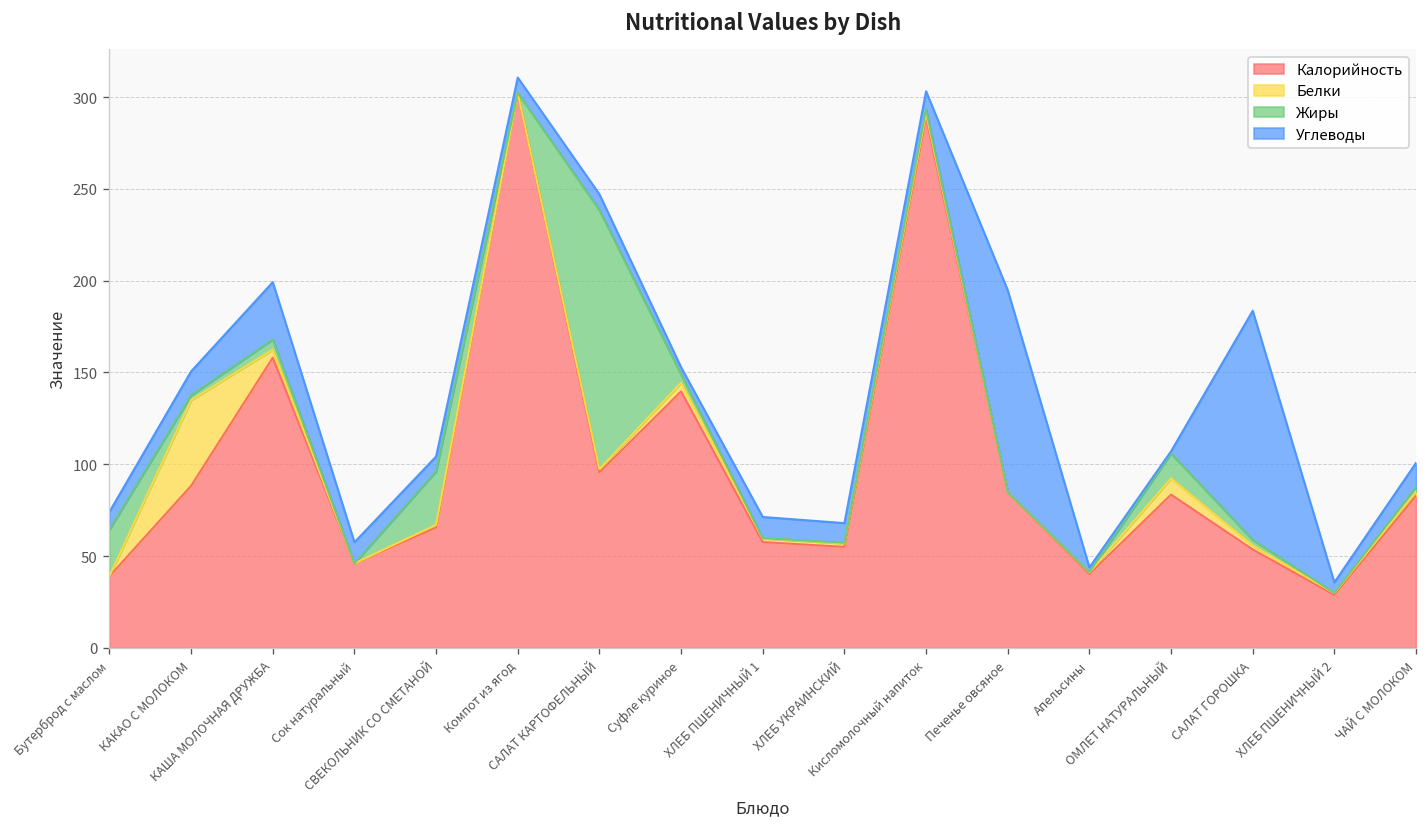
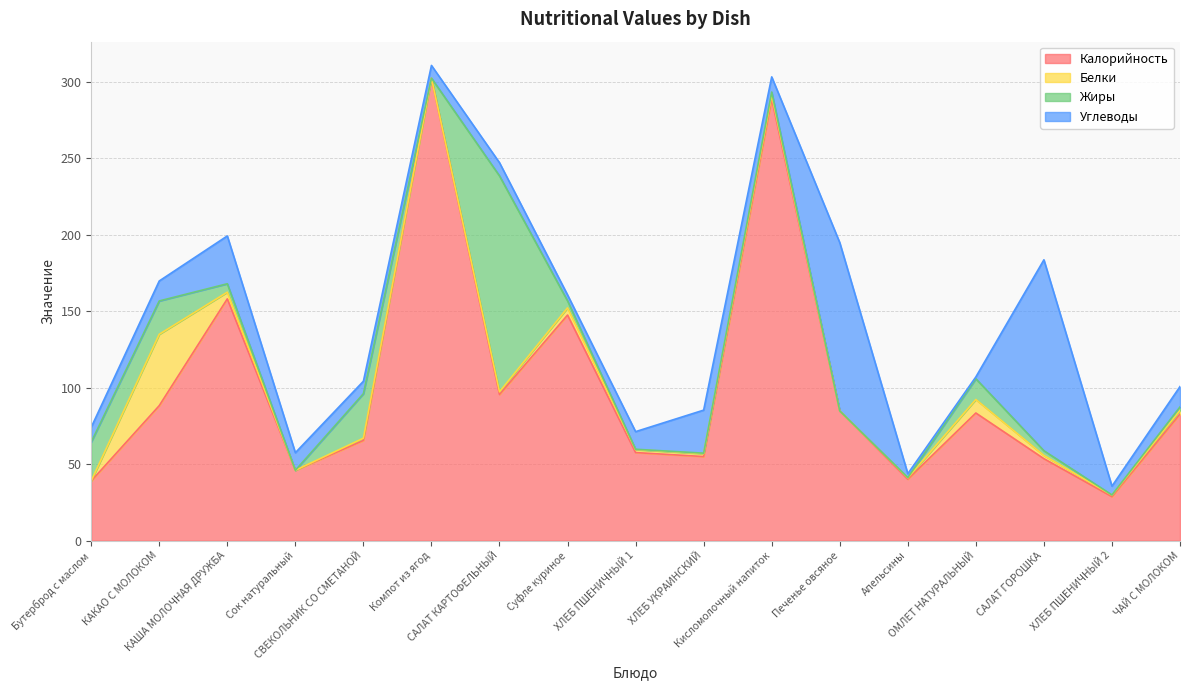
  {
    "Калорийность": {
      "КАКАО С МОЛОКОМ": 88,
      "КАША МОЛОЧНАЯ ДРУЖБА": 158,
      "САЛАТ КАРТОФЕЛЬНЫЙ": 96,
-     "Суфле куриное": 140,
+     "Суфле куриное": 148,
      "ХЛЕБ ПШЕНИЧНЫЙ 1": 58,
      "ХЛЕБ УКРАИНСКИЙ": 55,
      "Кисломолочный напиток": 289,
      "ОМЛЕТ НАТУРАЛЬНЫЙ": 83,
      "САЛАТ ГОРОШКА": 54,
      "ЧАЙ С МОЛОКОМ": 83
    },
    "Белки": {
      "КАКАО С МОЛОКОМ": 47,
      "КАША МОЛОЧНАЯ ДРУЖБА": 4,
      "САЛАТ КАРТОФЕЛЬНЫЙ": 2,
      "Суфле куриное": 5,
      "Кисломолочный напиток": 2,
      "ОМЛЕТ НАТУРАЛЬНЫЙ": 9,
      "САЛАТ ГОРОШКА": 2,
      "ЧАЙ С МОЛОКОМ": 2
    },
    "Жиры": {
      "Бутерброд с маслом": 25,
-     "КАКАО С МОЛОКОМ": 3,
+     "КАКАО С МОЛОКОМ": 22,
      "КАША МОЛОЧНАЯ ДРУЖБА": 6,
      "СВЕКОЛЬНИК СО СМЕТАНОЙ": 29,
      "САЛАТ КАРТОФЕЛЬНЫЙ": 141,
      "Суфле куриное": 5,
      "Кисломолочный напиток": 2,
      "САЛАТ ГОРОШКА": 3,
      "ЧАЙ С МОЛОКОМ": 2
    },
    "Углеводы": {
      "Бутерброд с маслом": 10,
      "КАКАО С МОЛОКОМ": 13,
      "КАША МОЛОЧНАЯ ДРУЖБА": 31,
      "Сок натуральный": 12,
      "СВЕКОЛЬНИК СО СМЕТАНОЙ": 8,
      "Компот из ягод": 8,
      "САЛАТ КАРТОФЕЛЬНЫЙ": 9,
      "Суфле куриное": 4,
      "ХЛЕБ ПШЕНИЧНЫЙ 1": 12,
-     "ХЛЕБ УКРАИНСКИЙ": 11,
+     "ХЛЕБ УКРАИНСКИЙ": 28,
      "Кисломолочный напиток": 10,
      "Печенье овсяное": 110,
      "Апельсины": 3,
      "САЛАТ ГОРОШКА": 125,
      "ХЛЕБ ПШЕНИЧНЫЙ 2": 6,
      "ЧАЙ С МОЛОКОМ": 13
    }
  }
